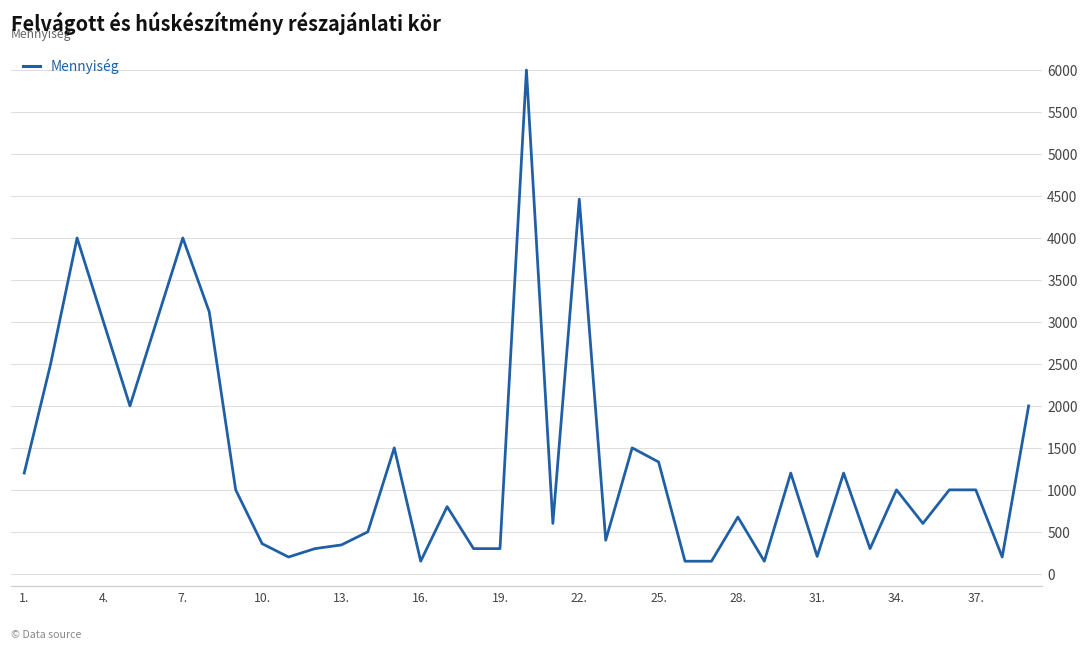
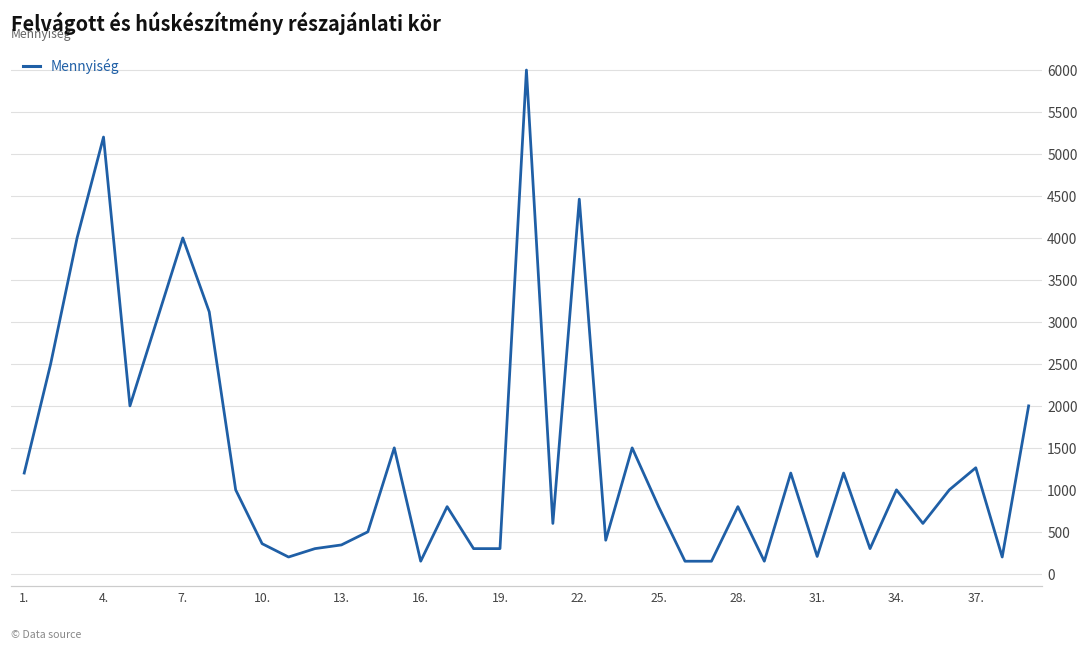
  {
    "1.": 1200,
-   "4.": 3000,
+   "4.": 5200,
    "7.": 4000,
    "10.": 400,
    "13.": 300,
    "16.": 200,
    "19.": 300,
    "22.": 4500,
-   "25.": 1300,
-   "28.": 700,
+   "25.": 800,
+   "28.": 800,
    "31.": 200,
    "34.": 1000,
-   "37.": 1000
+   "37.": 1300
  }
